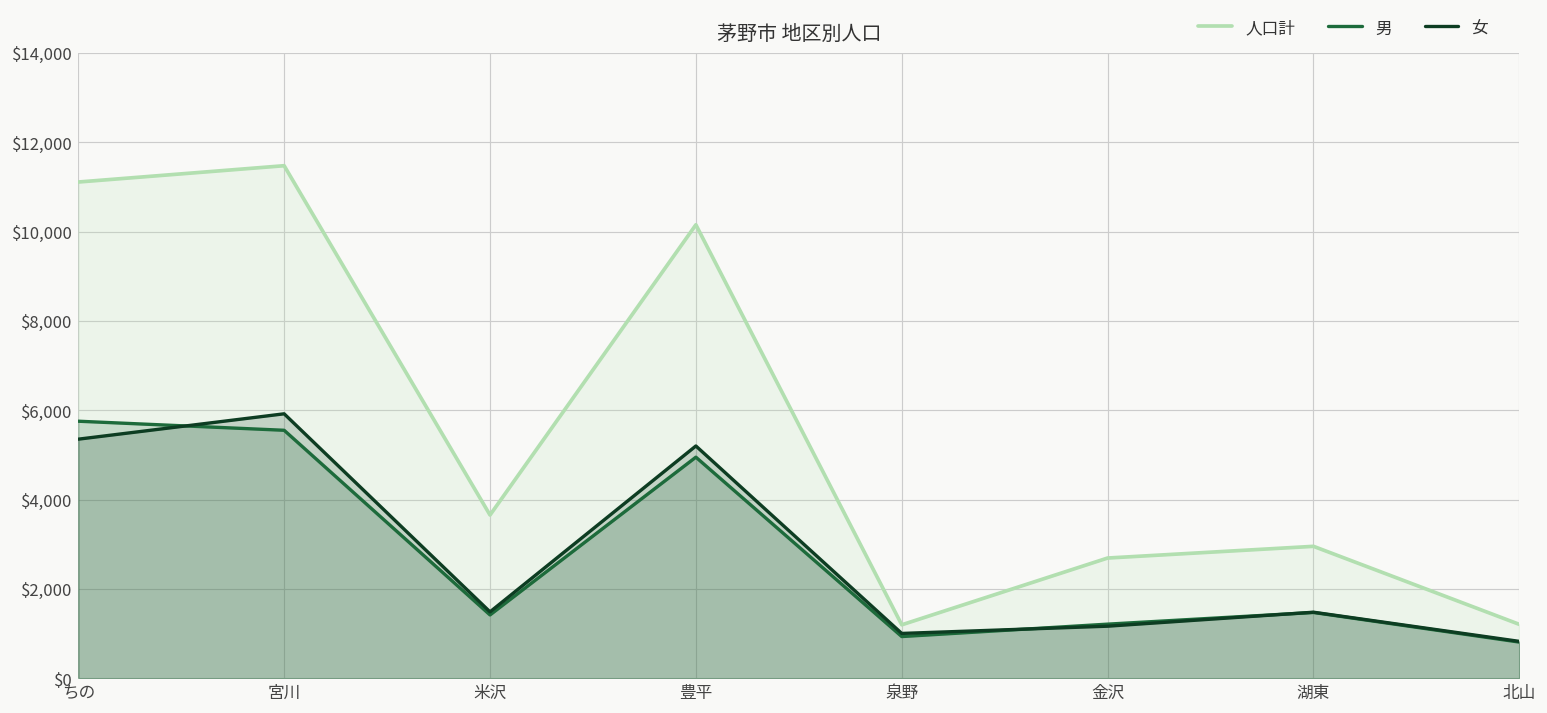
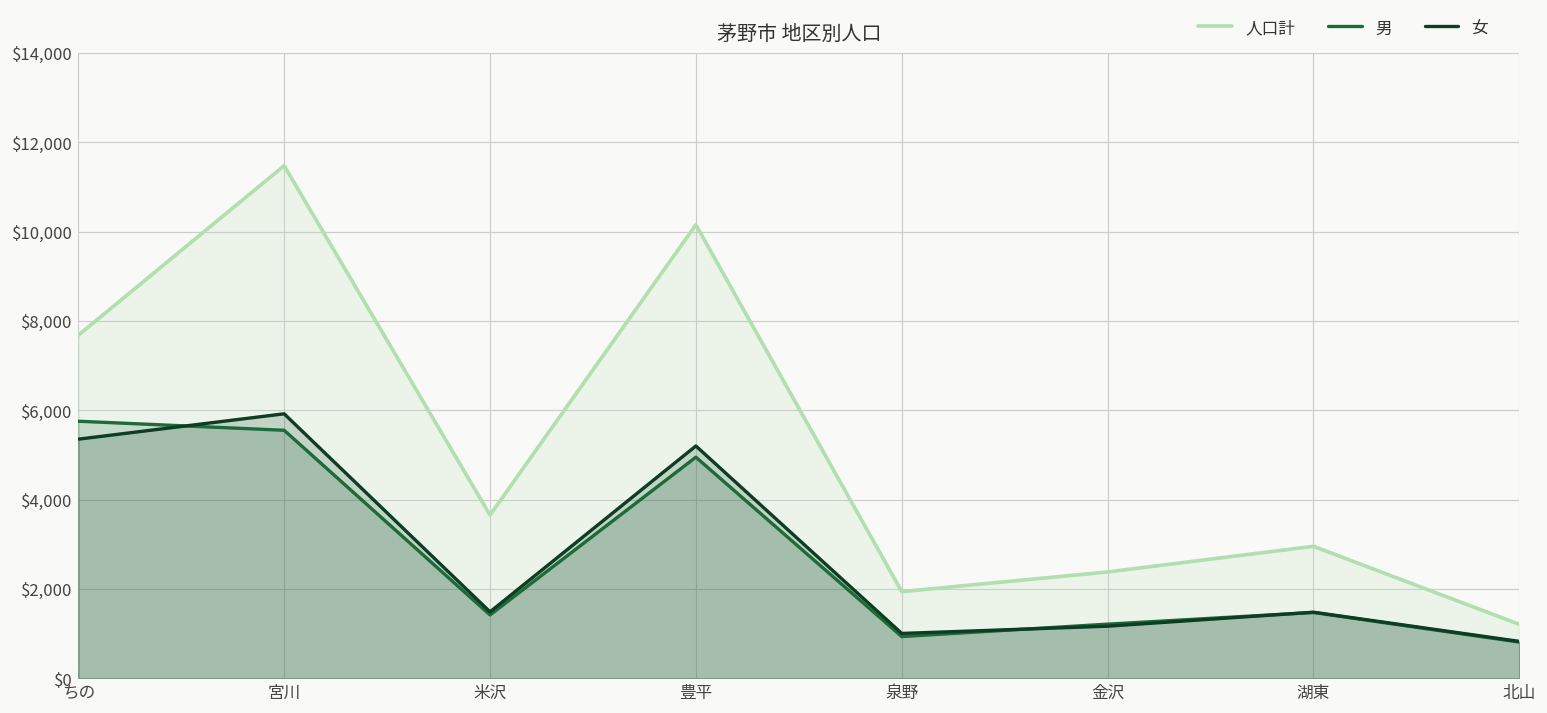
  {
    "人口計": {
-     "ちの": "$11,100",
+     "ちの": "$7,700",
      "宮川": "$11,500",
      "米沢": "$3,700",
      "豊平": "$10,200",
-     "泉野": "$1,200",
-     "金沢": "$2,700",
+     "泉野": "$1,900",
+     "金沢": "$2,400",
      "湖東": "$3,000",
      "北山": "$1,200"
    }
  }
